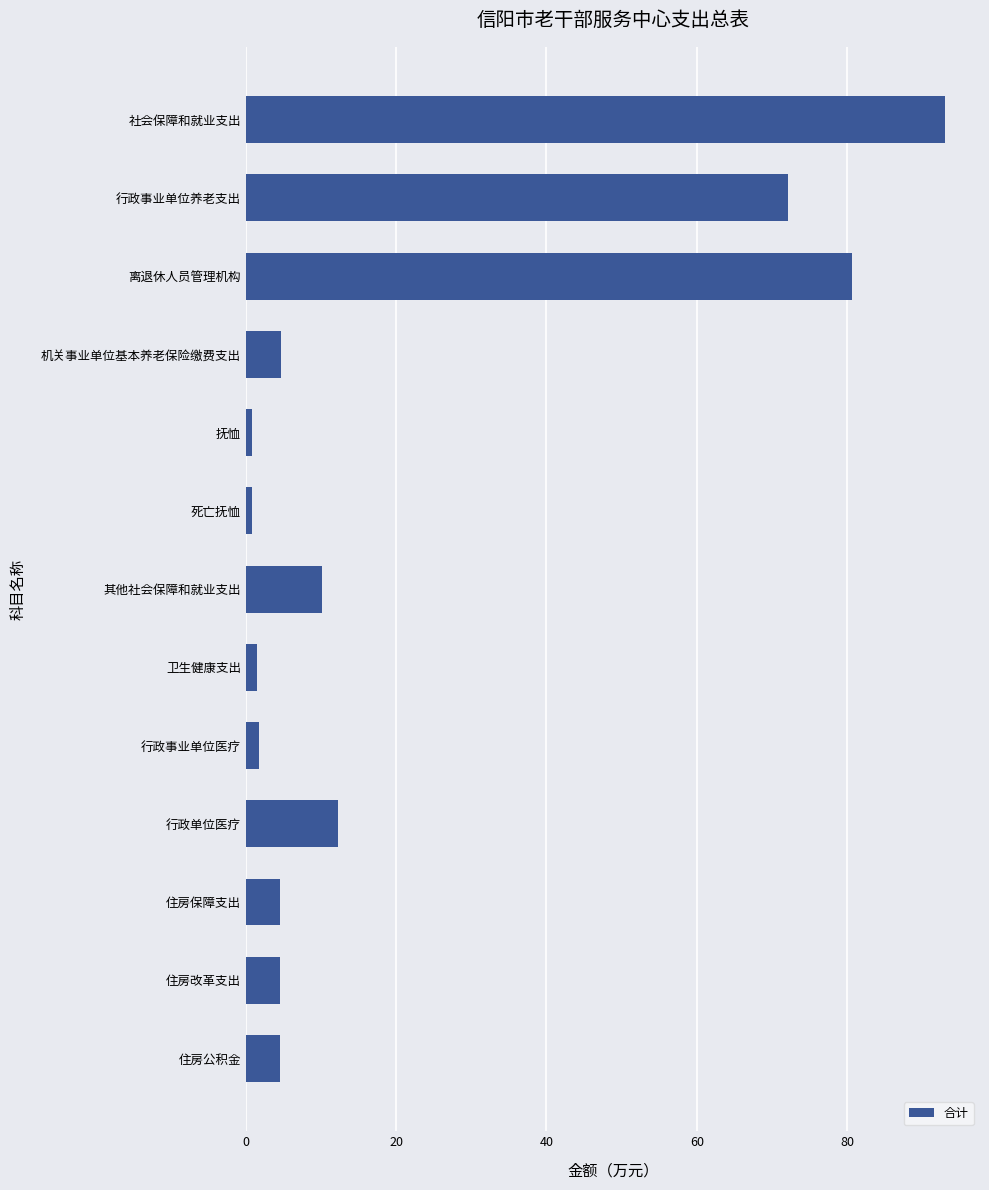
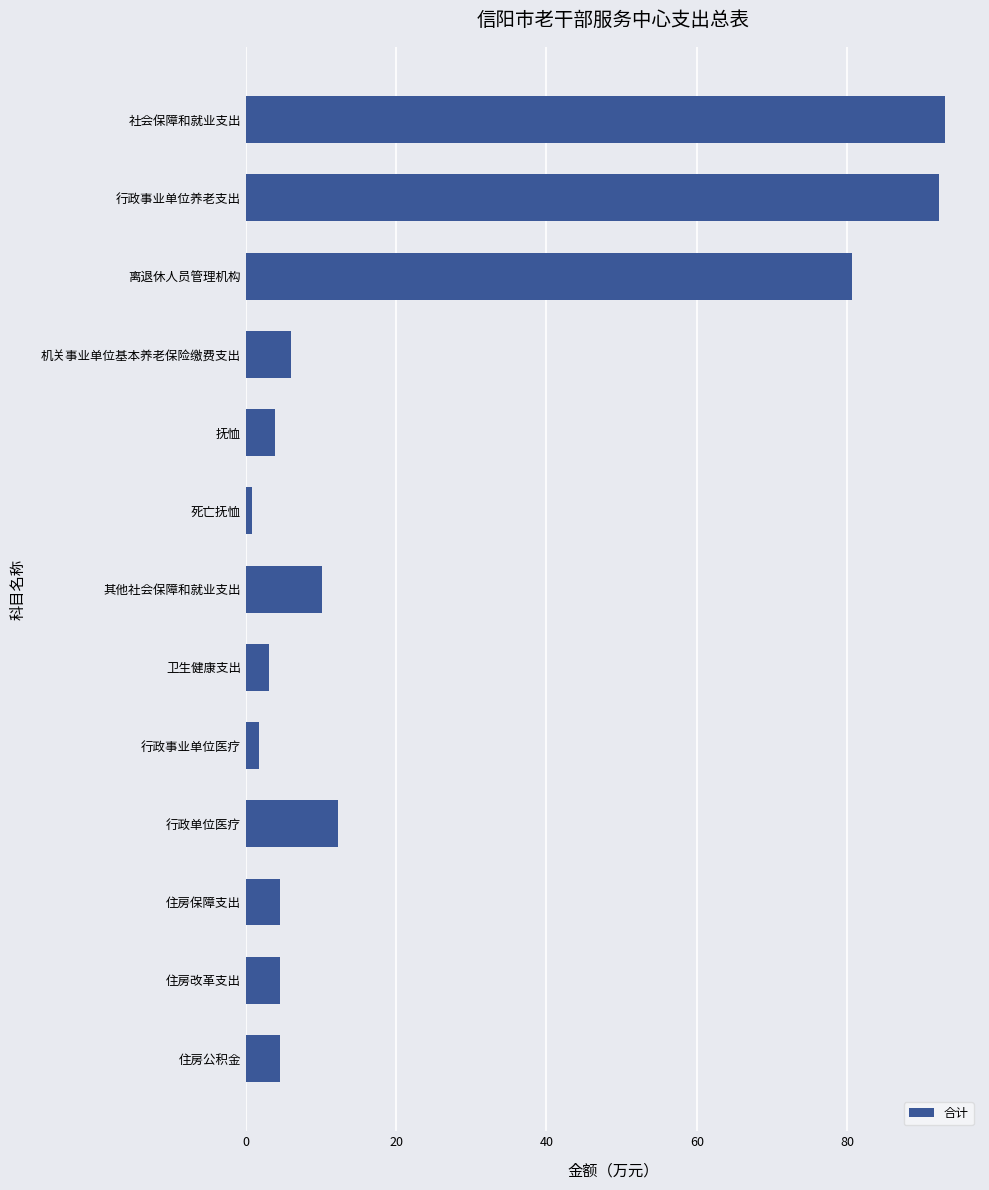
  {
    "社会保障和就业支出": 93,
-   "行政事业单位养老支出": 72,
+   "行政事业单位养老支出": 92,
    "离退休人员管理机构": 81,
-   "机关事业单位基本养老保险缴费支出": 5,
-   "抚恤": 1,
+   "机关事业单位基本养老保险缴费支出": 6,
+   "抚恤": 4,
    "死亡抚恤": 1,
    "其他社会保障和就业支出": 10,
-   "卫生健康支出": 2,
+   "卫生健康支出": 3,
    "行政事业单位医疗": 2,
    "行政单位医疗": 12,
    "住房保障支出": 5,
    "住房改革支出": 5,
    "住房公积金": 5
  }
